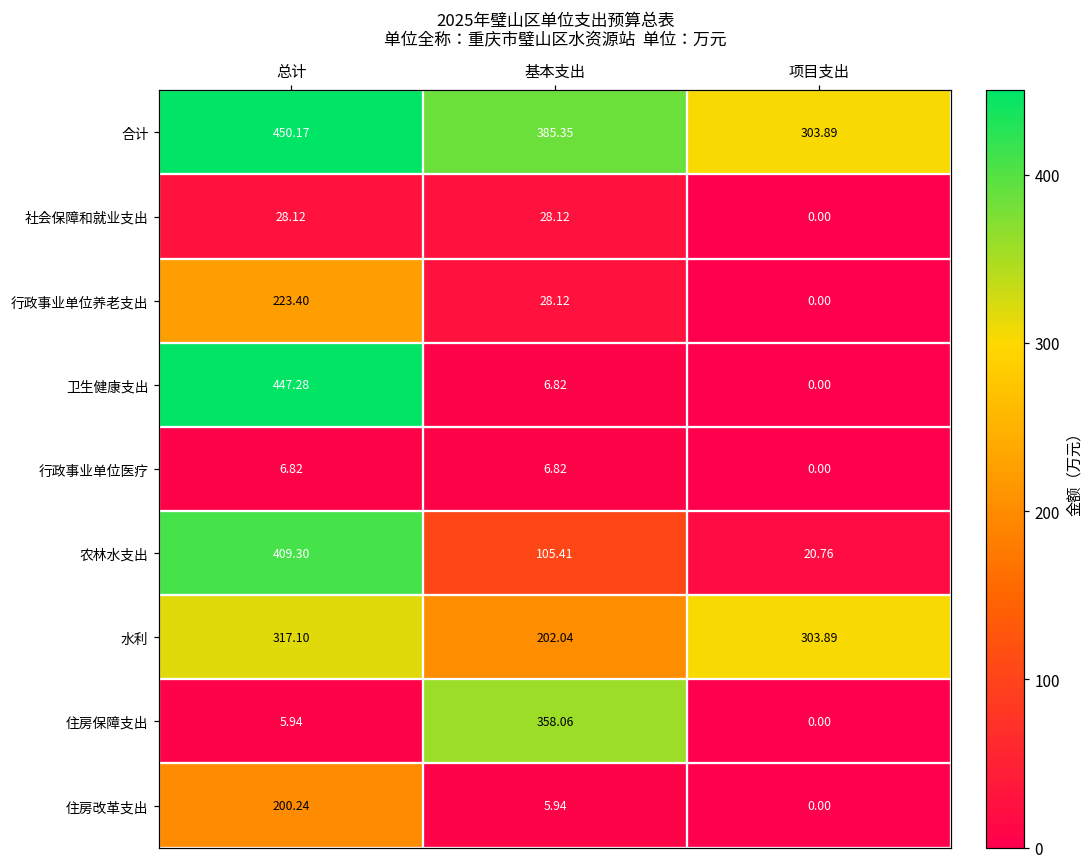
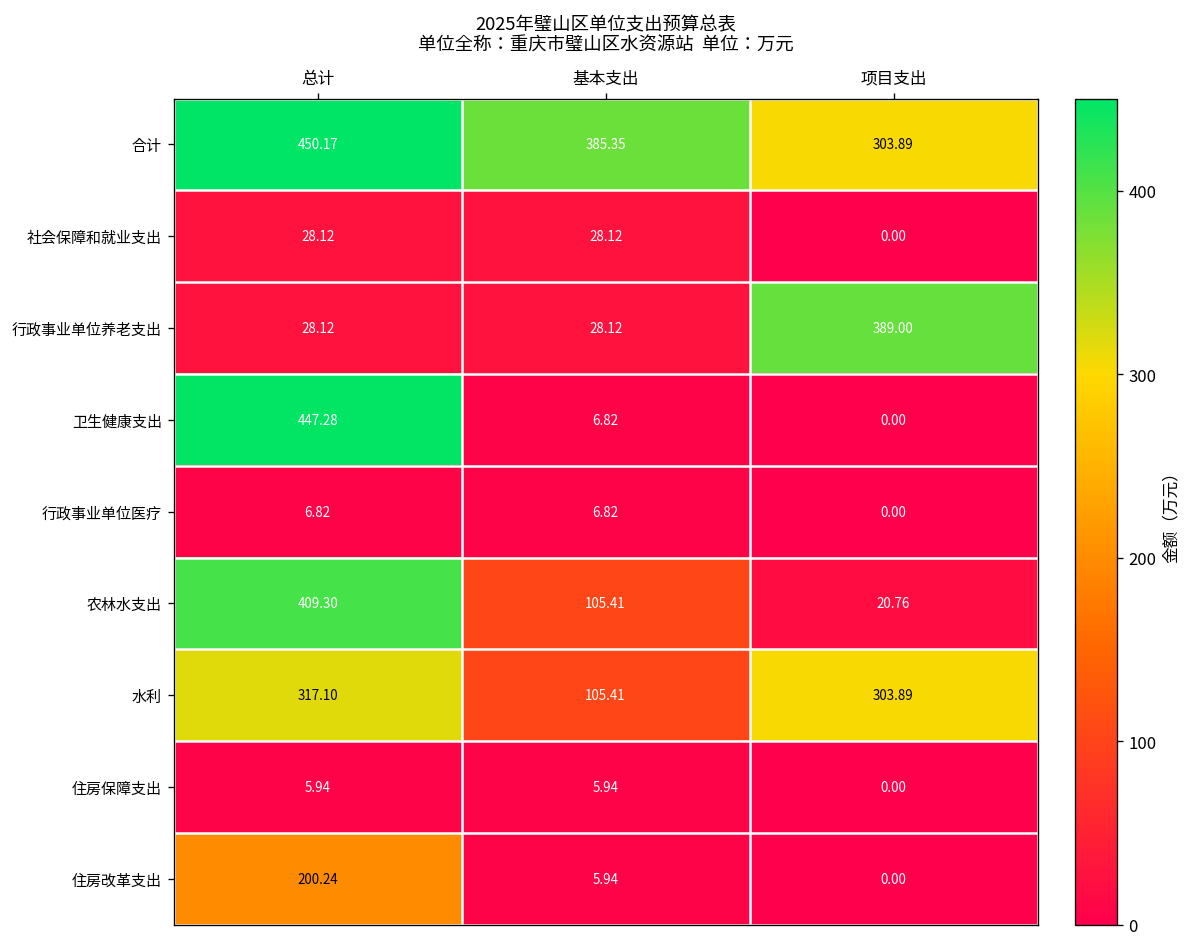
  {
    "合计": {
      "总计": 450.17,
      "基本支出": 385.35,
      "项目支出": 303.89
    },
    "社会保障和就业支出": {
      "总计": 28.12,
      "基本支出": 28.12,
      "项目支出": 0.00
    },
    "行政事业单位养老支出": {
-     "总计": 223.40,
+     "总计": 28.12,
      "基本支出": 28.12,
-     "项目支出": 0.00
+     "项目支出": 389.00
    },
    "卫生健康支出": {
      "总计": 447.28,
      "基本支出": 6.82,
      "项目支出": 0.00
    },
    "行政事业单位医疗": {
      "总计": 6.82,
      "基本支出": 6.82,
      "项目支出": 0.00
    },
    "农林水支出": {
      "总计": 409.30,
      "基本支出": 105.41,
      "项目支出": 20.76
    },
    "水利": {
      "总计": 317.10,
-     "基本支出": 202.04,
+     "基本支出": 105.41,
      "项目支出": 303.89
    },
    "住房保障支出": {
      "总计": 5.94,
-     "基本支出": 358.06,
+     "基本支出": 5.94,
      "项目支出": 0.00
    },
    "住房改革支出": {
      "总计": 200.24,
      "基本支出": 5.94,
      "项目支出": 0.00
    }
  }
